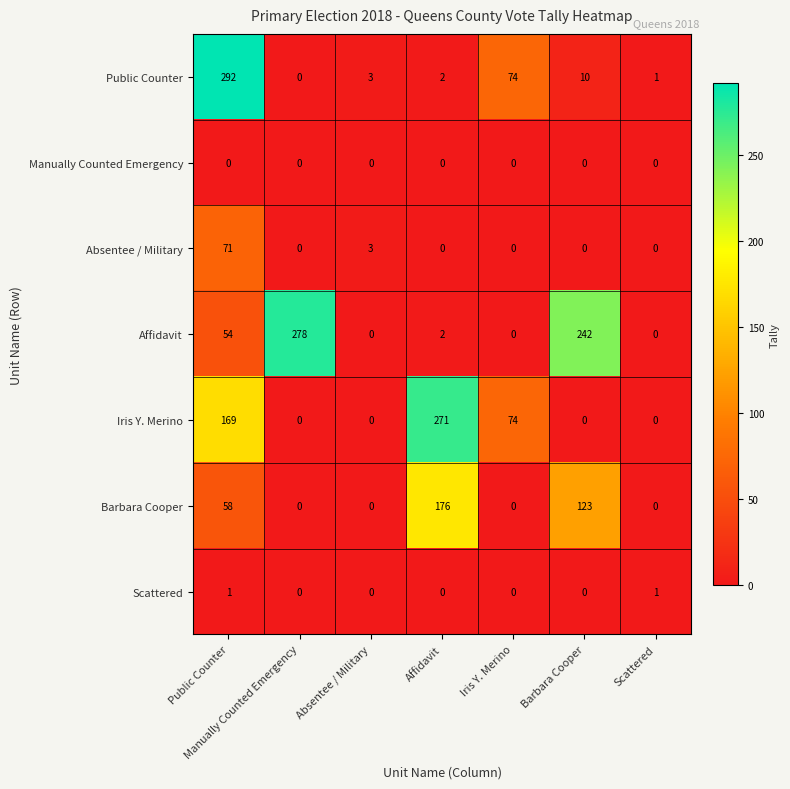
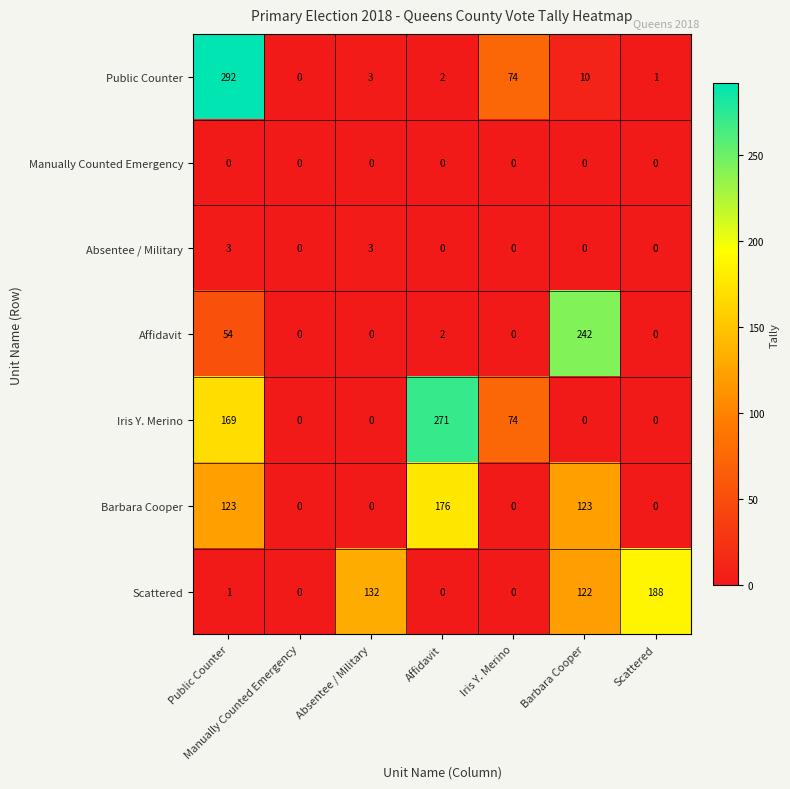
  {
    "Public Counter": {
      "Public Counter": 292,
      "Manually Counted Emergency": 0,
      "Absentee / Military": 3,
      "Affidavit": 2,
      "Iris Y. Merino": 74,
      "Barbara Cooper": 10,
      "Scattered": 1
    },
    "Manually Counted Emergency": {
      "Public Counter": 0,
      "Manually Counted Emergency": 0,
      "Absentee / Military": 0,
      "Affidavit": 0,
      "Iris Y. Merino": 0,
      "Barbara Cooper": 0,
      "Scattered": 0
    },
    "Absentee / Military": {
-     "Public Counter": 71,
+     "Public Counter": 3,
      "Manually Counted Emergency": 0,
      "Absentee / Military": 3,
      "Affidavit": 0,
      "Iris Y. Merino": 0,
      "Barbara Cooper": 0,
      "Scattered": 0
    },
    "Affidavit": {
      "Public Counter": 54,
-     "Manually Counted Emergency": 278,
+     "Manually Counted Emergency": 0,
      "Absentee / Military": 0,
      "Affidavit": 2,
      "Iris Y. Merino": 0,
      "Barbara Cooper": 242,
      "Scattered": 0
    },
    "Iris Y. Merino": {
      "Public Counter": 169,
      "Manually Counted Emergency": 0,
      "Absentee / Military": 0,
      "Affidavit": 271,
      "Iris Y. Merino": 74,
      "Barbara Cooper": 0,
      "Scattered": 0
    },
    "Barbara Cooper": {
-     "Public Counter": 58,
+     "Public Counter": 123,
      "Manually Counted Emergency": 0,
      "Absentee / Military": 0,
      "Affidavit": 176,
      "Iris Y. Merino": 0,
      "Barbara Cooper": 123,
      "Scattered": 0
    },
    "Scattered": {
      "Public Counter": 1,
      "Manually Counted Emergency": 0,
-     "Absentee / Military": 0,
+     "Absentee / Military": 132,
      "Affidavit": 0,
      "Iris Y. Merino": 0,
-     "Barbara Cooper": 0,
-     "Scattered": 1
+     "Barbara Cooper": 122,
+     "Scattered": 188
    }
  }
